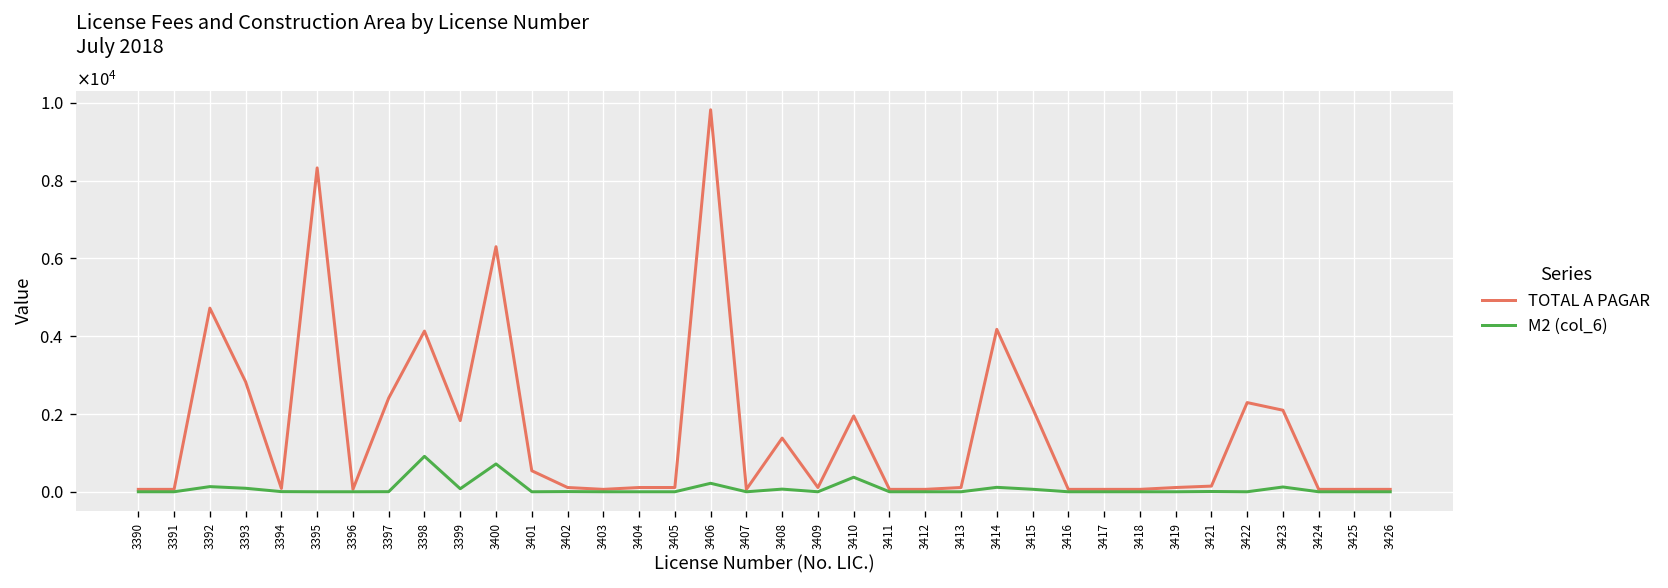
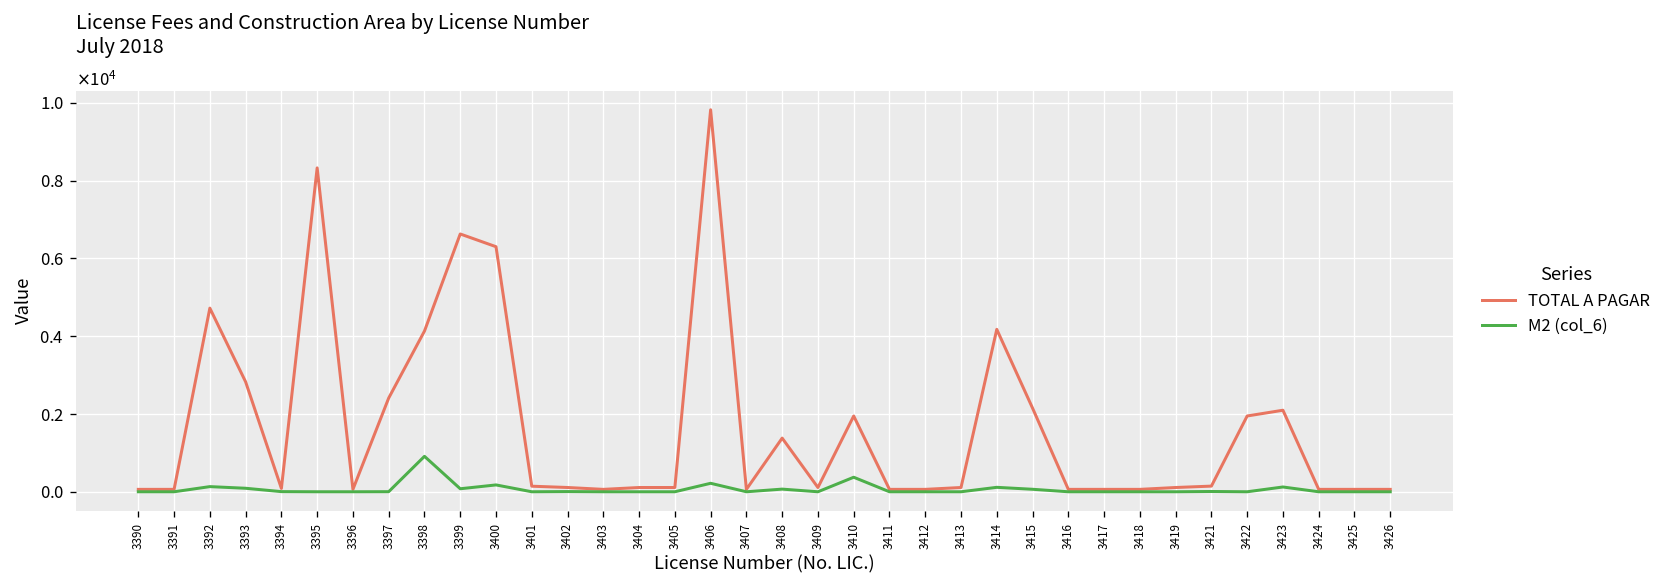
  {
    "TOTAL A PAGAR": {
      "3392": 4700,
      "3393": 2800,
      "3394": 100,
      "3395": 8300,
      "3397": 2400,
      "3398": 4100,
-     "3399": 1800,
+     "3399": 6600,
      "3400": 6300,
-     "3401": 500,
+     "3401": 100,
      "3402": 100,
      "3404": 100,
      "3405": 100,
      "3406": 9800,
      "3408": 1400,
      "3409": 100,
      "3410": 1900,
      "3413": 100,
      "3414": 4200,
      "3415": 2200,
      "3419": 100,
      "3421": 100,
-     "3422": 2300,
+     "3422": 1900,
      "3423": 2100
    },
    "M2 (col_6)": {
      "3392": 100,
      "3393": 100,
      "3394": 0,
      "3395": 0,
      "3397": 0,
      "3398": 900,
      "3399": 100,
-     "3400": 700,
+     "3400": 200,
      "3401": 0,
      "3402": 0,
      "3404": 0,
      "3405": 0,
      "3406": 200,
      "3408": 100,
      "3409": 0,
      "3410": 400,
      "3413": 0,
      "3414": 100,
      "3415": 100,
      "3419": 0,
      "3421": 0,
      "3422": 0,
      "3423": 100
    }
  }
